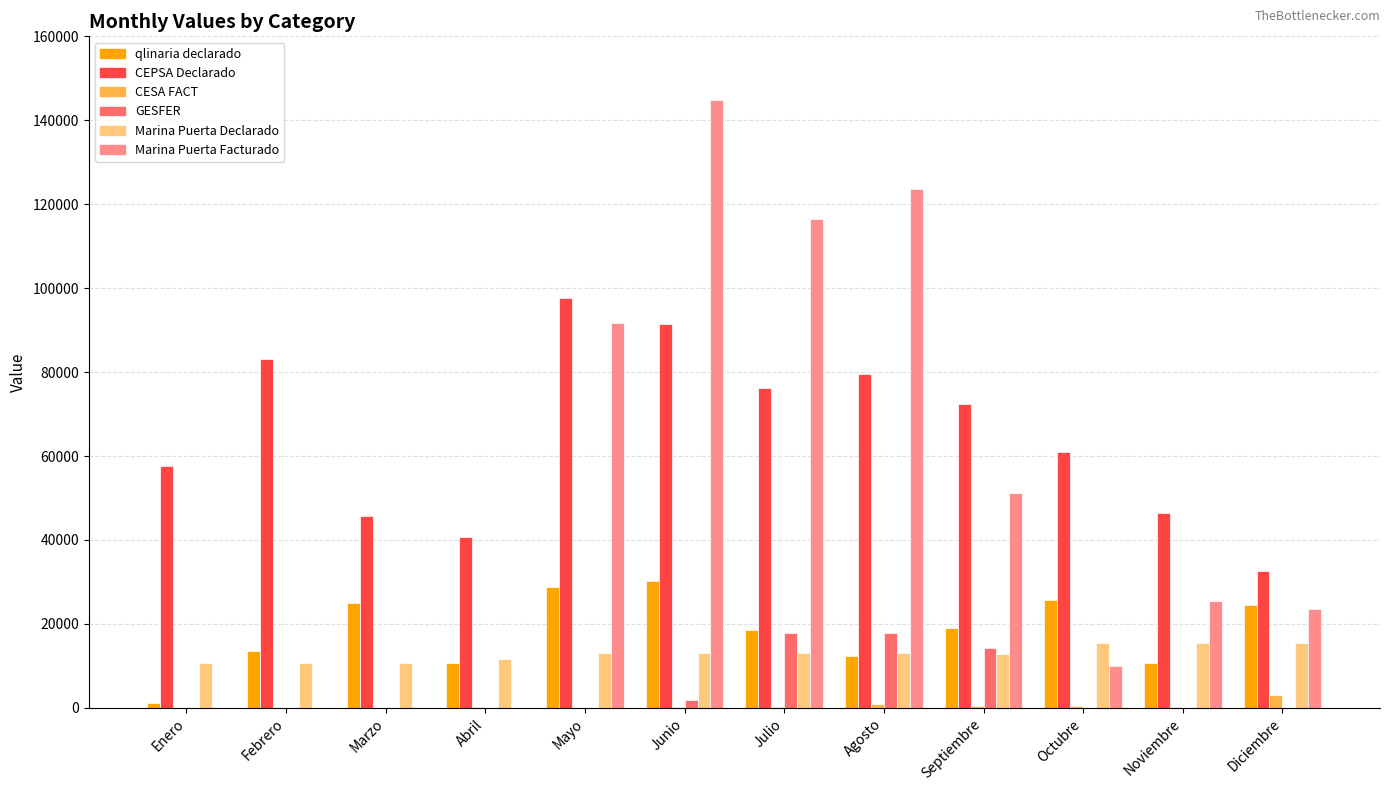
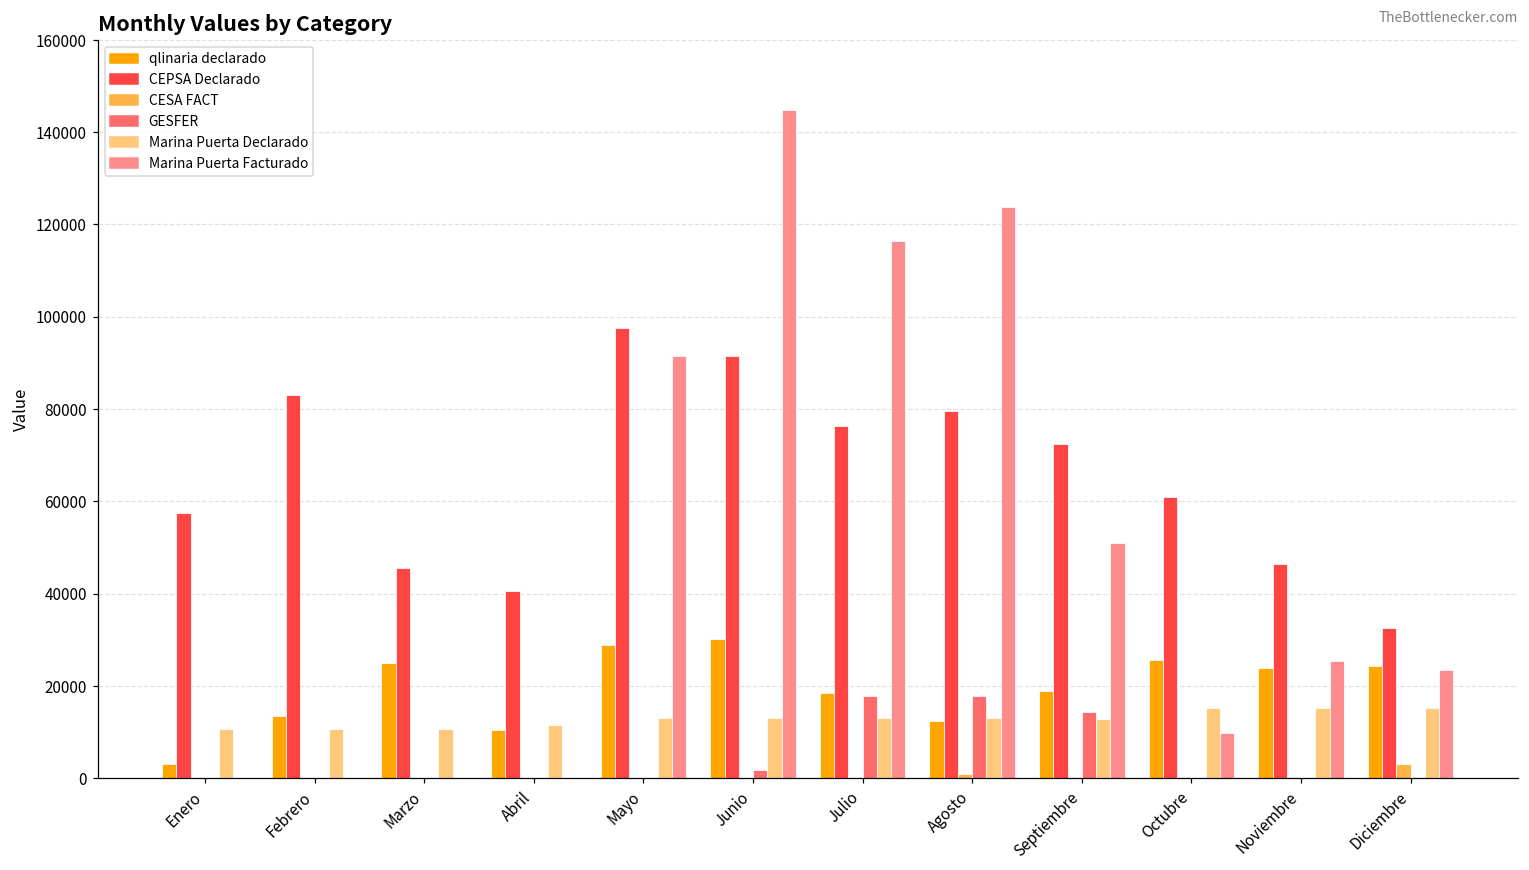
  {
    "qlinaria declarado": {
-     "Enero": 1000,
+     "Enero": 3000,
      "Febrero": 13000,
      "Marzo": 25000,
      "Abril": 11000,
      "Mayo": 29000,
      "Junio": 30000,
      "Julio": 19000,
      "Agosto": 12000,
      "Septiembre": 19000,
      "Octubre": 26000,
-     "Noviembre": 11000,
+     "Noviembre": 24000,
      "Diciembre": 24000
    }
  }
